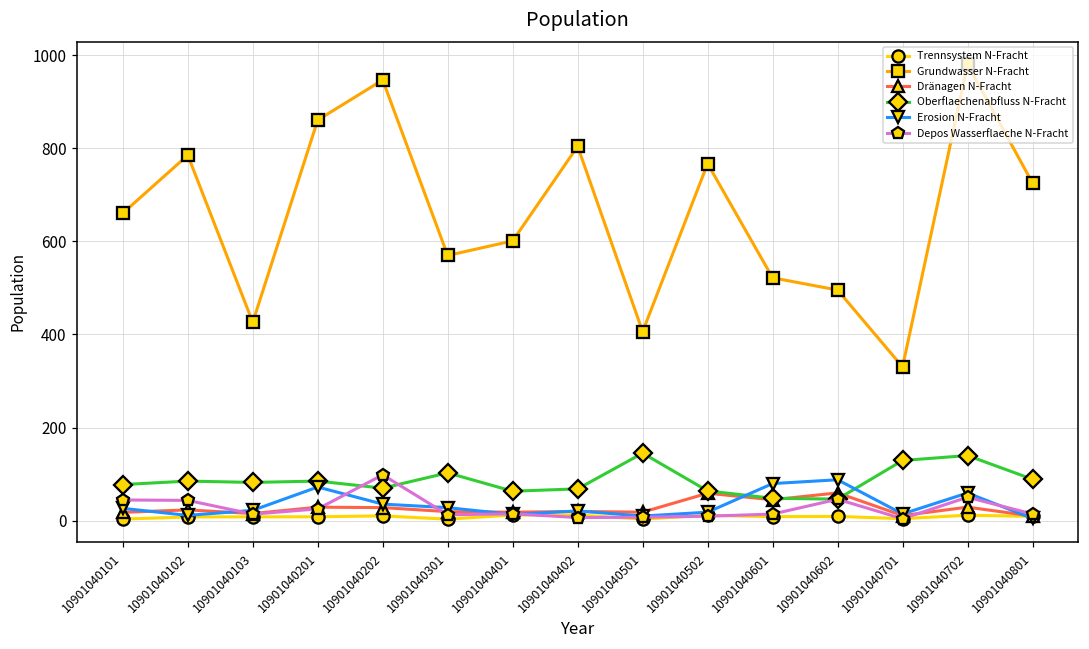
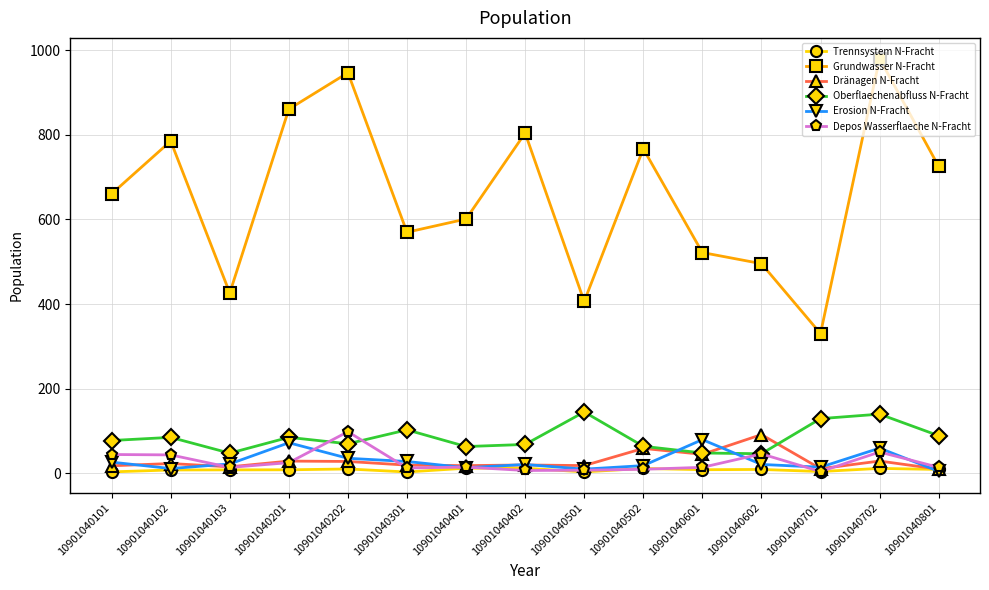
  {
    "Dränagen N-Fracht": {
      "10901040101": 20,
      "10901040102": 20,
      "10901040202": 30,
      "10901040301": 20,
      "10901040501": 20,
-     "10901040602": 60,
+     "10901040602": 90,
      "10901040702": 30
    },
    "Oberflaechenabfluss N-Fracht": {
      "10901040101": 80,
      "10901040102": 80,
-     "10901040103": 80,
+     "10901040103": 50,
      "10901040201": 80,
      "10901040202": 70,
      "10901040301": 100,
      "10901040401": 60,
      "10901040402": 70,
      "10901040501": 140,
      "10901040701": 130,
      "10901040702": 140,
      "10901040801": 90
    },
    "Erosion N-Fracht": {
      "10901040101": 30,
      "10901040103": 20,
      "10901040201": 70,
      "10901040202": 40,
      "10901040301": 30,
      "10901040502": 20,
      "10901040601": 80,
-     "10901040602": 90,
+     "10901040602": 20,
      "10901040702": 60
    },
    "Depos Wasserflaeche N-Fracht": {
      "10901040101": 40,
      "10901040102": 40,
      "10901040202": 100,
      "10901040301": 10,
      "10901040702": 50
    }
  }
